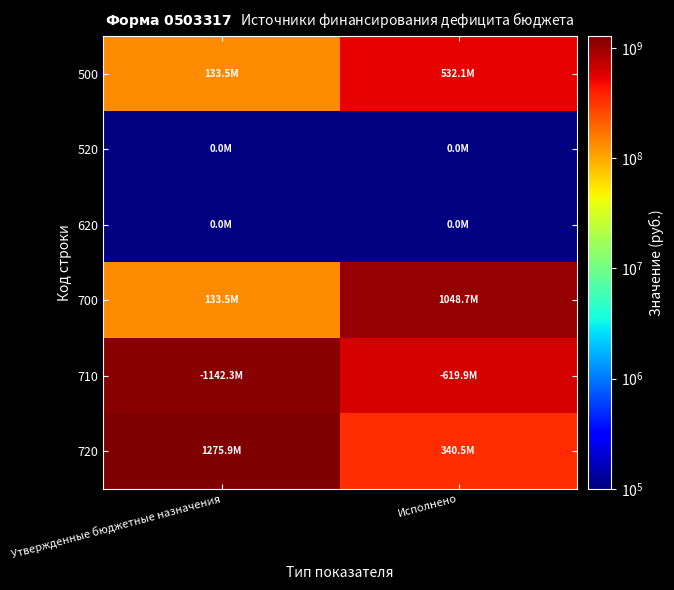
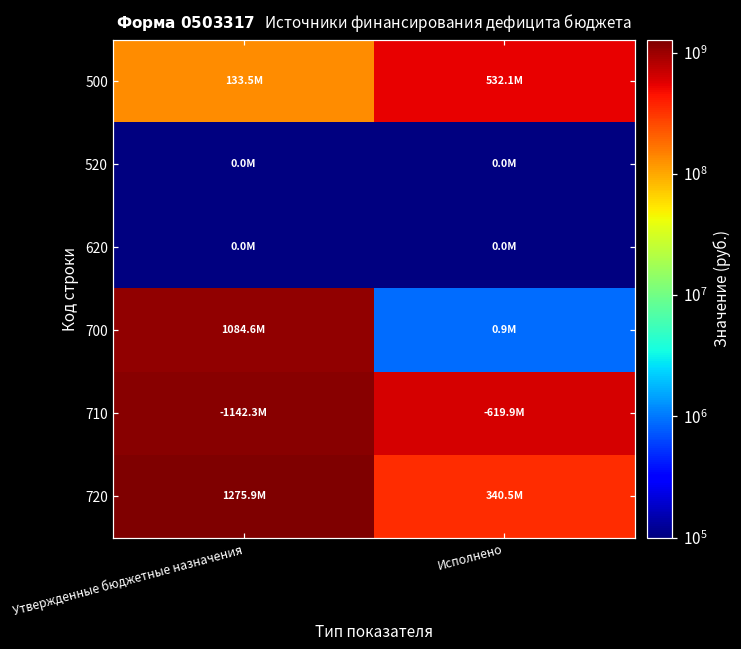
  {
    "500": {
      "Утвержденные бюджетные назначения": "133.5M",
      "Исполнено": "532.1M"
    },
    "520": {
      "Утвержденные бюджетные назначения": "0.0M",
      "Исполнено": "0.0M"
    },
    "620": {
      "Утвержденные бюджетные назначения": "0.0M",
      "Исполнено": "0.0M"
    },
    "700": {
-     "Утвержденные бюджетные назначения": "133.5M",
-     "Исполнено": "1048.7M"
+     "Утвержденные бюджетные назначения": "1084.6M",
+     "Исполнено": "0.9M"
    },
    "710": {
      "Утвержденные бюджетные назначения": "-1142.3M",
      "Исполнено": "-619.9M"
    },
    "720": {
      "Утвержденные бюджетные назначения": "1275.9M",
      "Исполнено": "340.5M"
    }
  }
